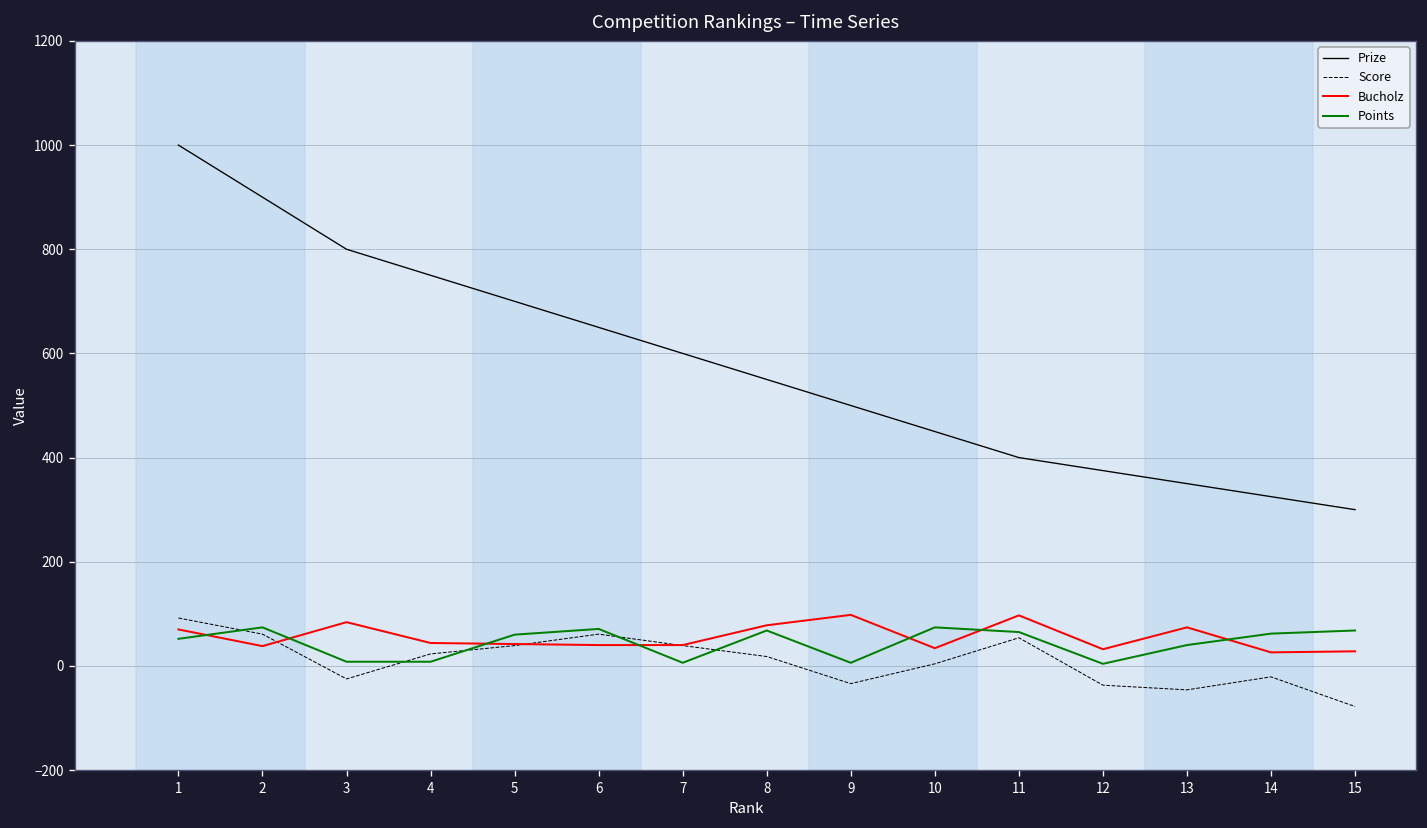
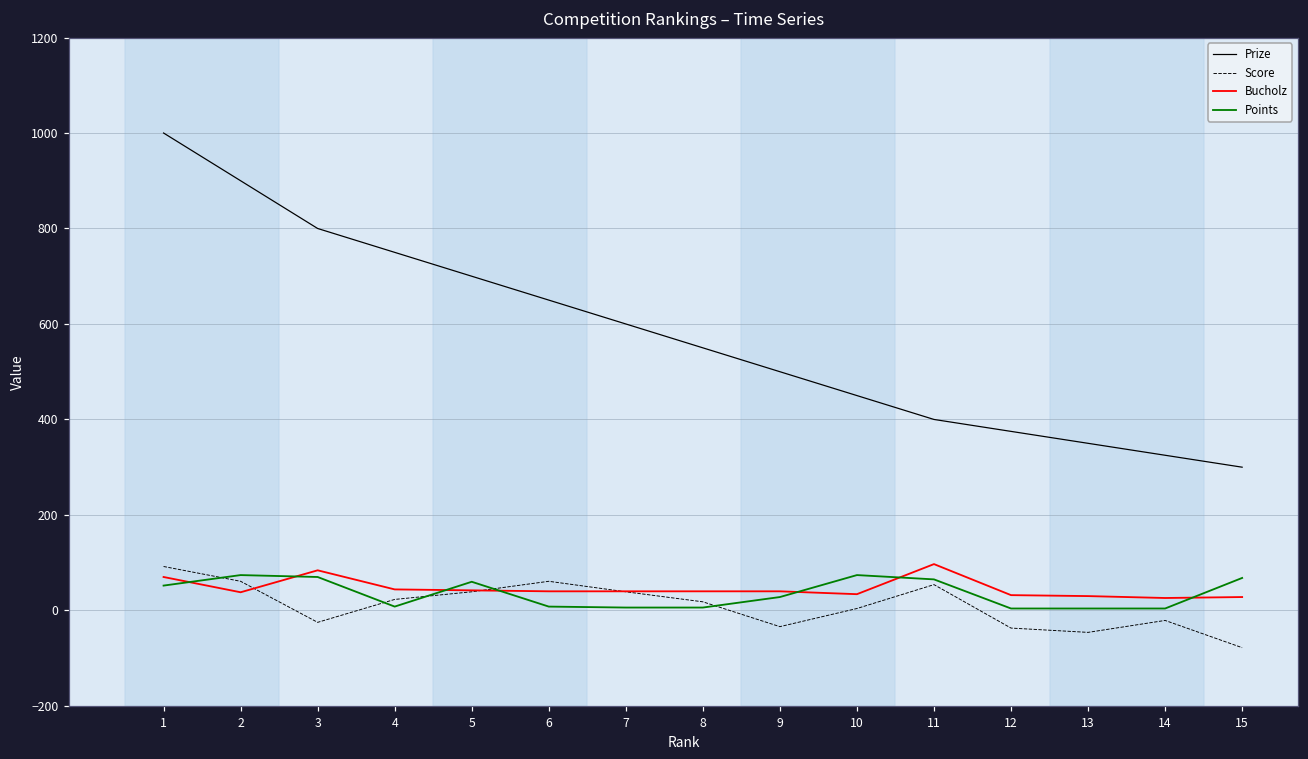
  {
    "Bucholz": {
      "1": 70,
      "2": 40,
      "3": 80,
      "4": 40,
      "6": 40,
-     "8": 80,
-     "9": 100,
+     "8": 40,
+     "9": 40,
      "10": 30,
      "11": 100,
      "12": 30,
-     "13": 70,
+     "13": 30,
      "14": 30,
      "15": 30
    },
    "Points": {
      "1": 50,
      "2": 70,
-     "3": 10,
+     "3": 70,
      "4": 10,
      "5": 60,
-     "6": 70,
+     "6": 10,
      "7": 10,
-     "8": 70,
-     "9": 10,
+     "8": 10,
+     "9": 30,
      "10": 70,
      "11": 70,
      "12": 0,
-     "13": 40,
-     "14": 60,
+     "13": 0,
+     "14": 0,
      "15": 70
    }
  }
